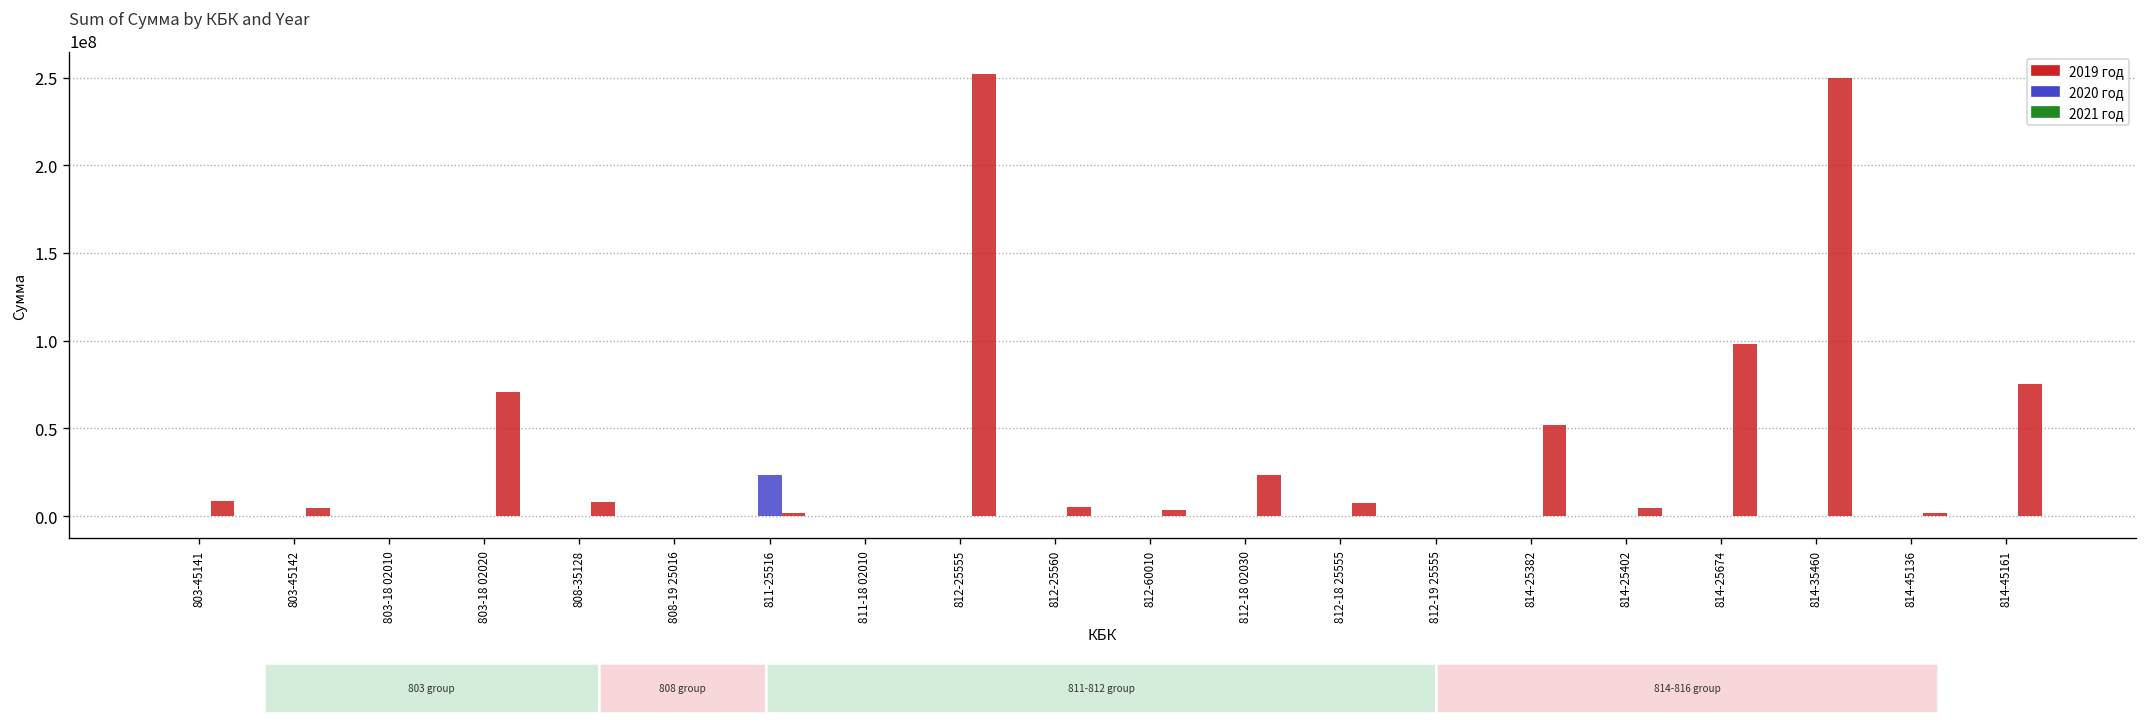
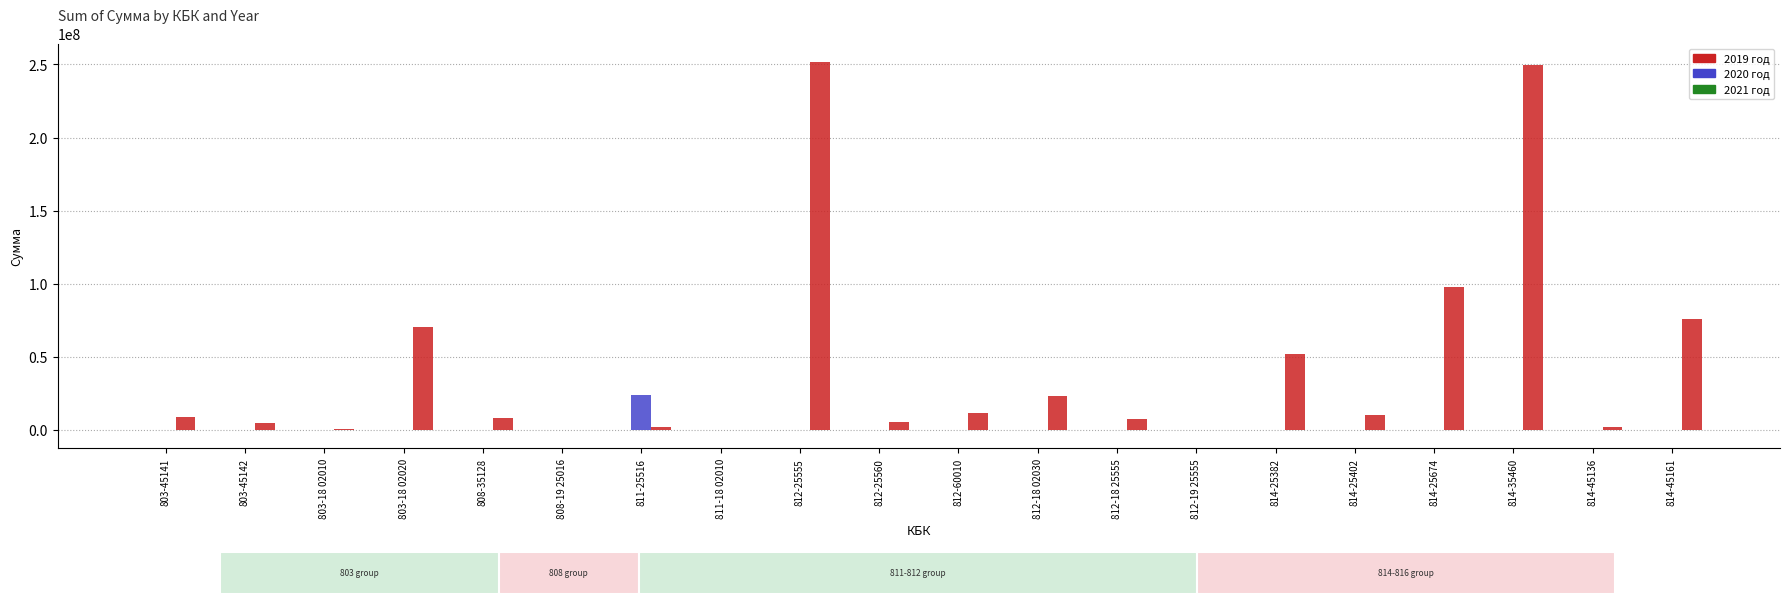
  {
    "2021 год": {
      "803-45141": 0,
      "803-45142": 0,
      "803-18 02010": 0,
      "803-18 02020": 0,
      "808-35128": 0,
      "808-19 25016": 0,
      "811-25516": 0,
      "811-18 02010": 0,
      "812-25555": 0,
      "812-25560": 0,
      "812-60010": 0,
      "812-18 02030": 0,
      "812-18 25555": 0,
      "812-19 25555": 0,
      "814-25382": 0,
      "814-25402": 0,
      "814-25674": 0,
      "814-35460": 0,
      "814-45136": 0,
      "814-45161": 0
    },
    "2020 год": {
      "803-45141": 0,
      "803-45142": 0,
      "803-18 02010": 0,
      "803-18 02020": 0,
      "808-35128": 0,
      "808-19 25016": 0,
      "811-25516": 24000000,
      "811-18 02010": 0,
      "812-25555": 0,
      "812-25560": 0,
      "812-60010": 0,
      "812-18 02030": 0,
      "812-18 25555": 0,
      "812-19 25555": 0,
      "814-25382": 0,
      "814-25402": 0,
      "814-25674": 0,
      "814-35460": 0,
      "814-45136": 0,
      "814-45161": 0
    },
    "2019 год": {
      "803-45141": 9000000,
      "803-45142": 4000000,
      "803-18 02020": 71000000,
      "808-35128": 8000000,
      "811-25516": 2000000,
      "812-25555": 252000000,
      "812-25560": 5000000,
-     "812-60010": 4000000,
+     "812-60010": 12000000,
      "812-18 02030": 23000000,
      "812-18 25555": 8000000,
      "814-25382": 52000000,
-     "814-25402": 4000000,
+     "814-25402": 10000000,
      "814-25674": 98000000,
      "814-35460": 250000000,
      "814-45161": 76000000
    }
  }
